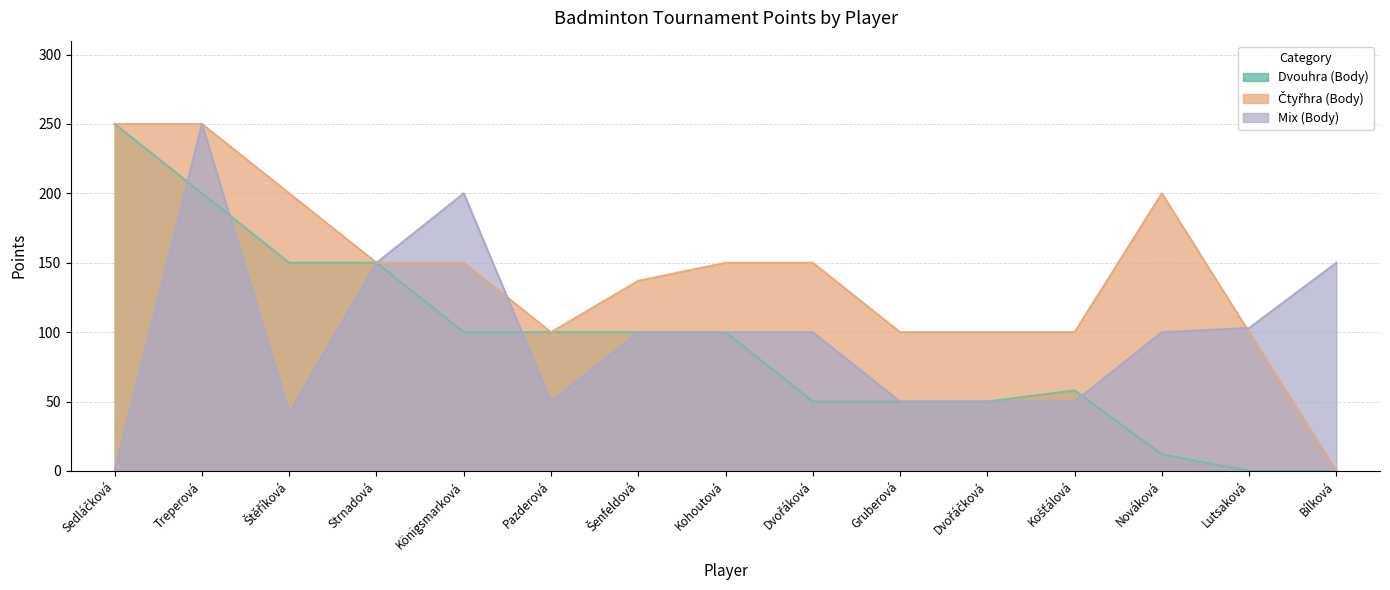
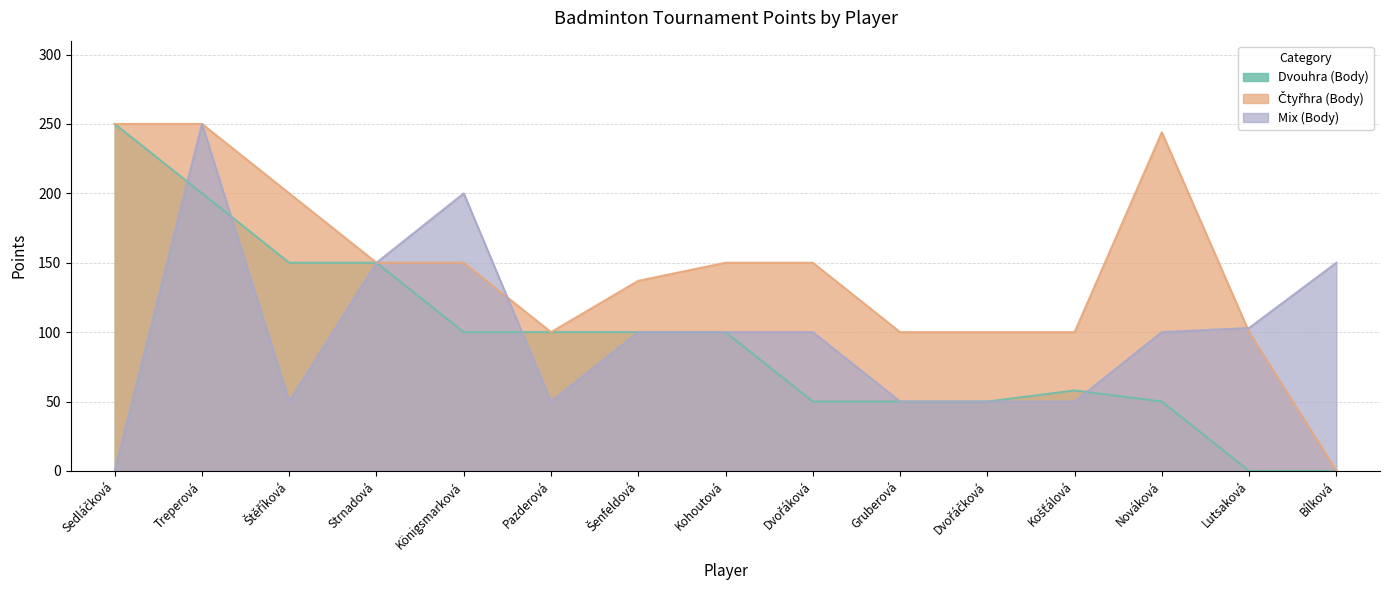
  {
    "Dvouhra (Body)": {
      "Treperová": 200,
      "Štěříková": 150,
      "Königsmarková": 100,
      "Dvořáková": 50,
      "Košťálová": 58,
-     "Nováková": 12,
+     "Nováková": 50,
      "Lutsaková": 0
    },
    "Čtyřhra (Body)": {
      "Štěříková": 200,
      "Königsmarková": 150,
      "Šenfeldová": 137,
      "Kohoutová": 150,
      "Dvořáková": 150,
      "Gruberová": 100,
      "Dvořáčková": 100,
      "Košťálová": 100,
-     "Nováková": 200,
+     "Nováková": 244,
      "Lutsaková": 100
    },
    "Mix (Body)": {
      "Sedláčková": 0,
-     "Štěříková": 42,
+     "Štěříková": 50,
      "Königsmarková": 200,
      "Pazderová": 50,
      "Dvořáková": 100,
      "Košťálová": 50,
      "Nováková": 100,
      "Lutsaková": 103,
      "Bílková": 150
    }
  }
